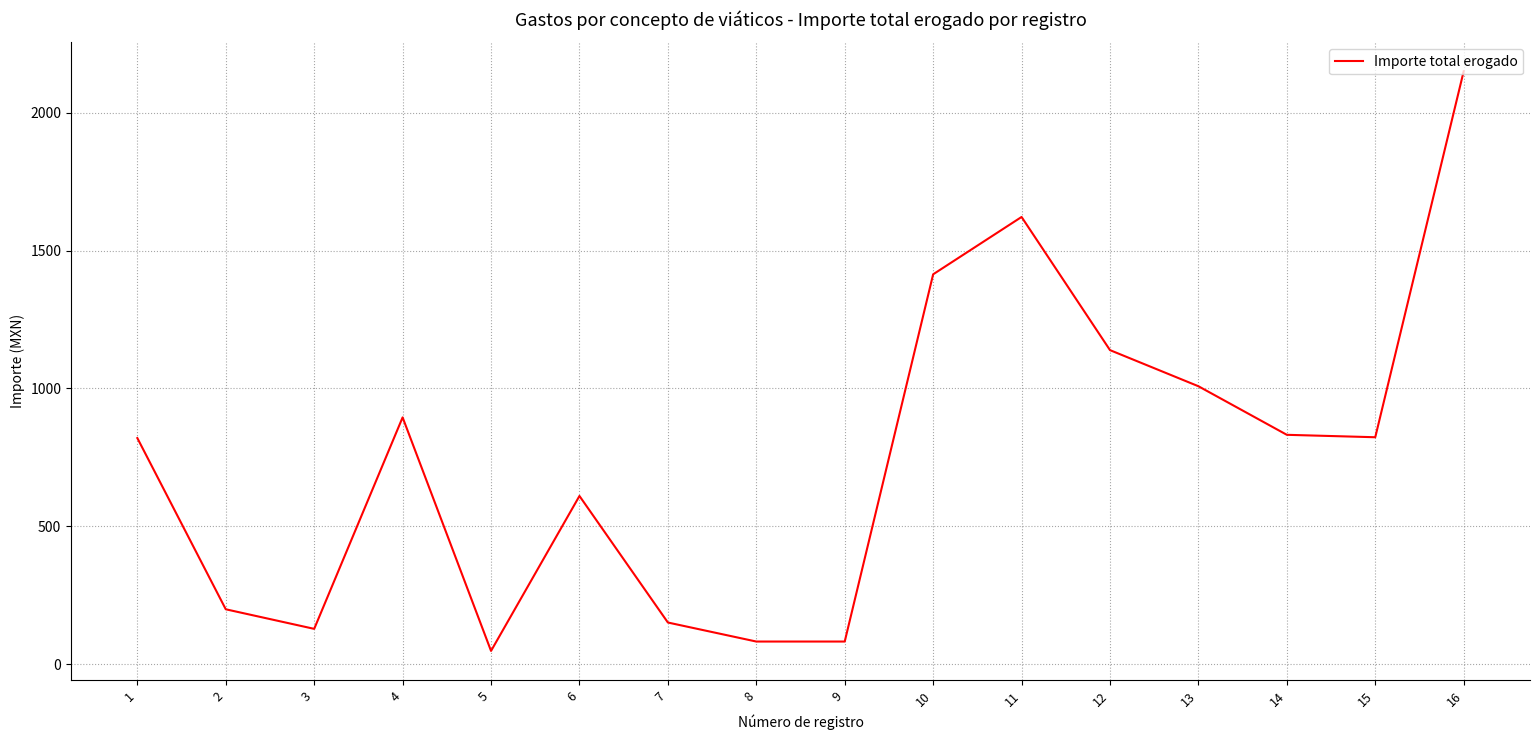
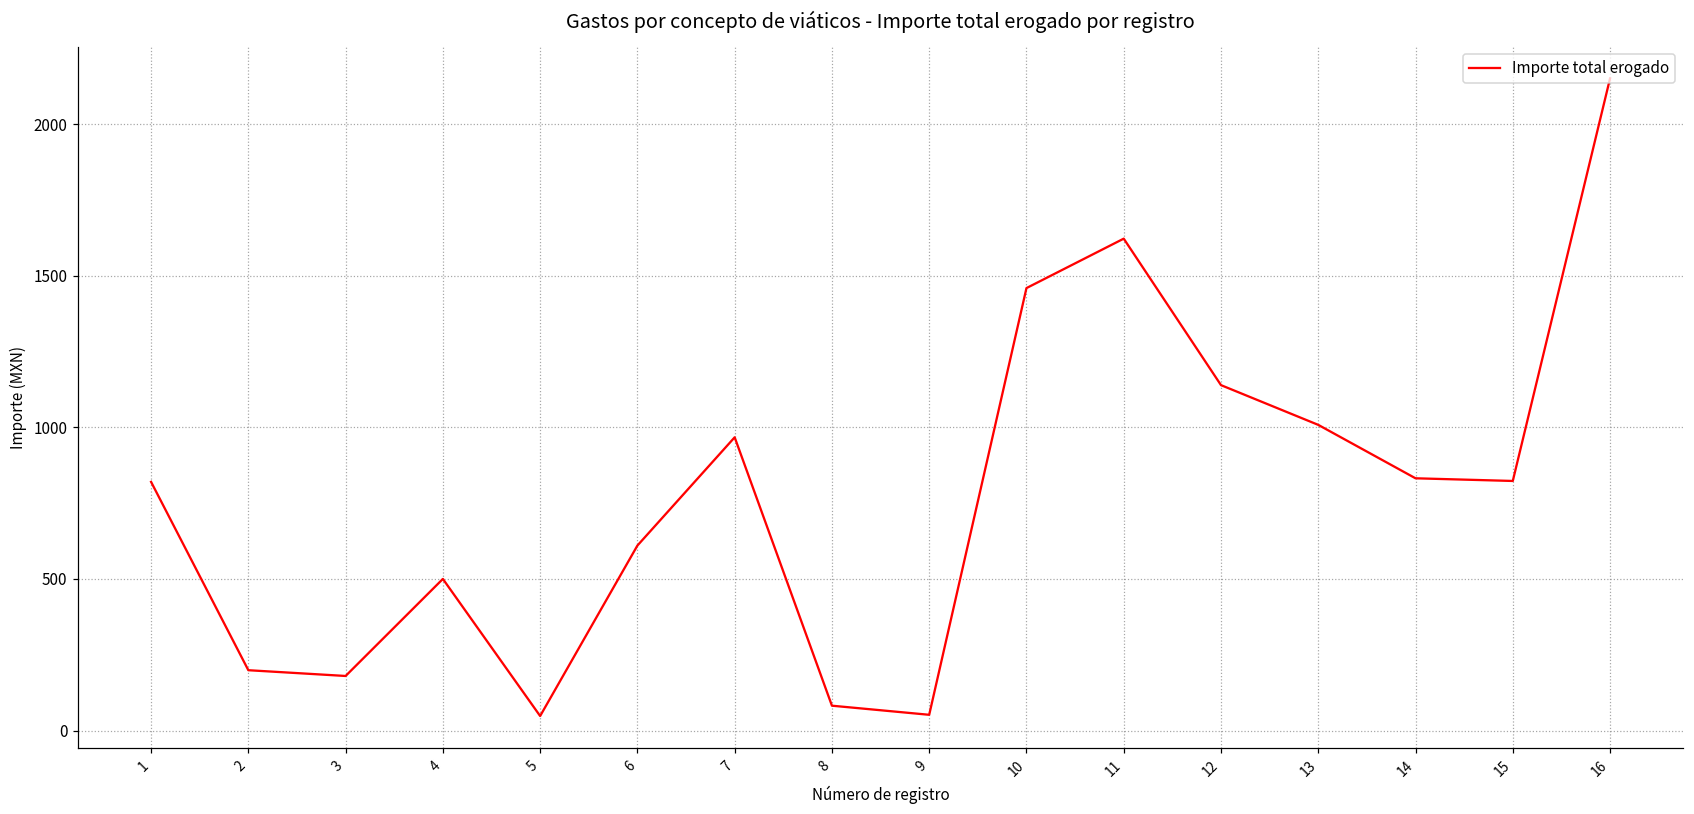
  {
    "1": 820,
    "2": 200,
-   "3": 130,
-   "4": 900,
+   "3": 180,
+   "4": 500,
    "5": 50,
    "6": 610,
-   "7": 150,
+   "7": 970,
    "8": 80,
-   "9": 80,
-   "10": 1410,
+   "9": 50,
+   "10": 1460,
    "11": 1620,
    "12": 1140,
    "13": 1010,
    "14": 830,
    "15": 820
  }
